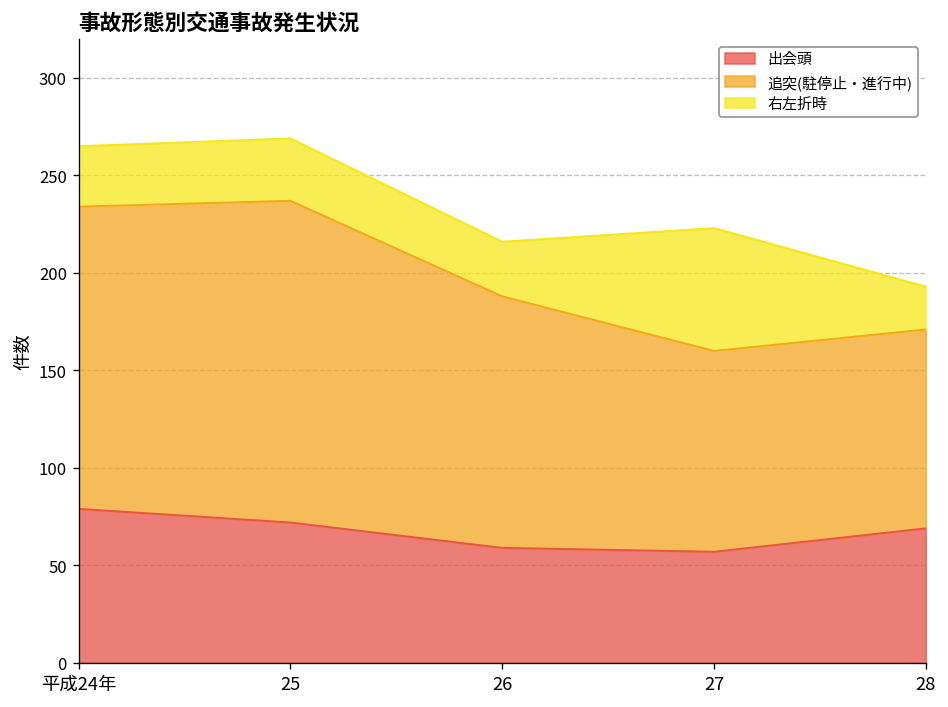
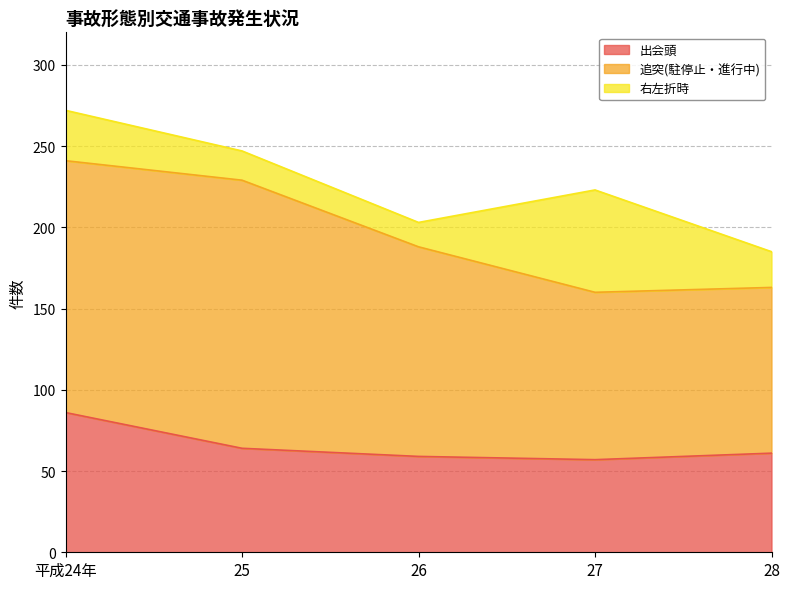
  {
    "出会頭": {
-     "平成24年": 79,
-     "25": 72,
+     "平成24年": 86,
+     "25": 64,
      "26": 59,
      "27": 57,
-     "28": 69
+     "28": 61
    },
    "追突(駐停止・進行中)": {
      "平成24年": 155,
      "25": 165,
      "26": 129,
      "27": 103,
      "28": 102
    },
    "右左折時": {
      "平成24年": 31,
-     "25": 32,
-     "26": 28,
+     "25": 18,
+     "26": 15,
      "27": 63,
      "28": 22
    }
  }
